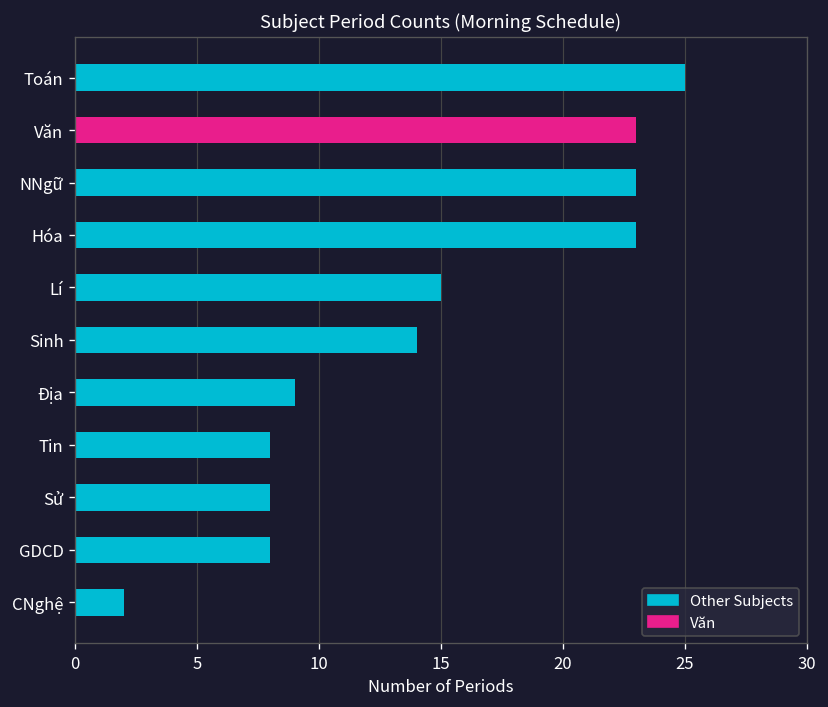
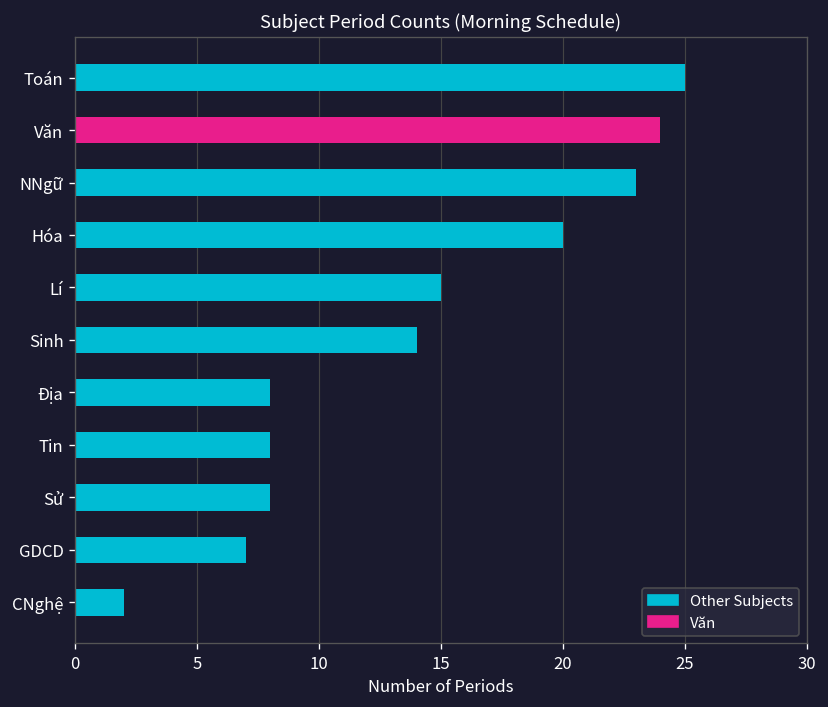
  {
    "Toán": 25,
-   "Văn": 23,
+   "Văn": 24,
    "NNgữ": 23,
-   "Hóa": 23,
+   "Hóa": 20,
    "Lí": 15,
    "Sinh": 14,
-   "Địa": 9,
+   "Địa": 8,
    "Tin": 8,
    "Sử": 8,
-   "GDCD": 8,
+   "GDCD": 7,
    "CNghệ": 2
  }
